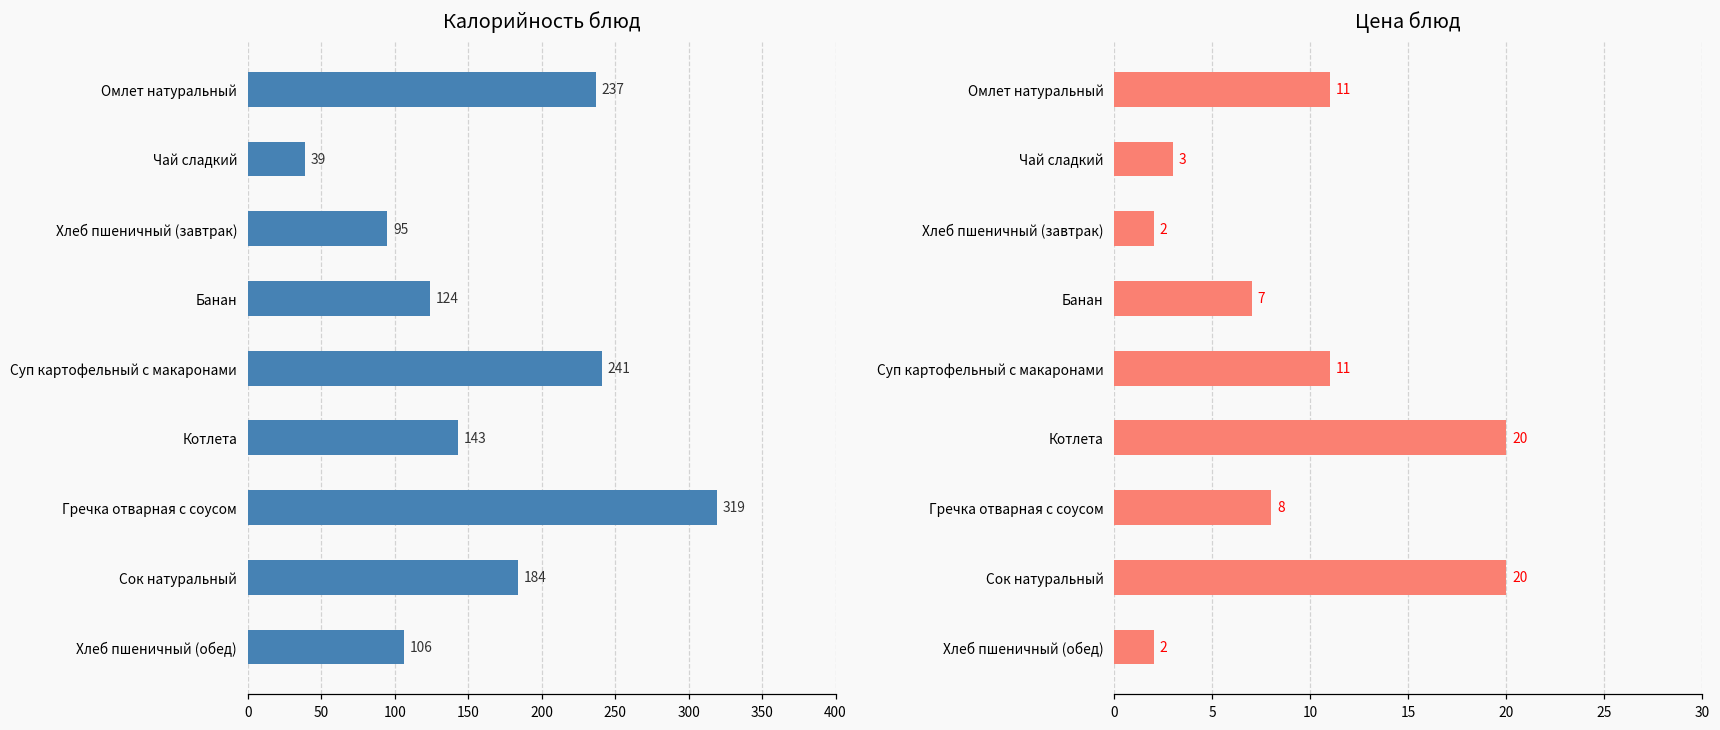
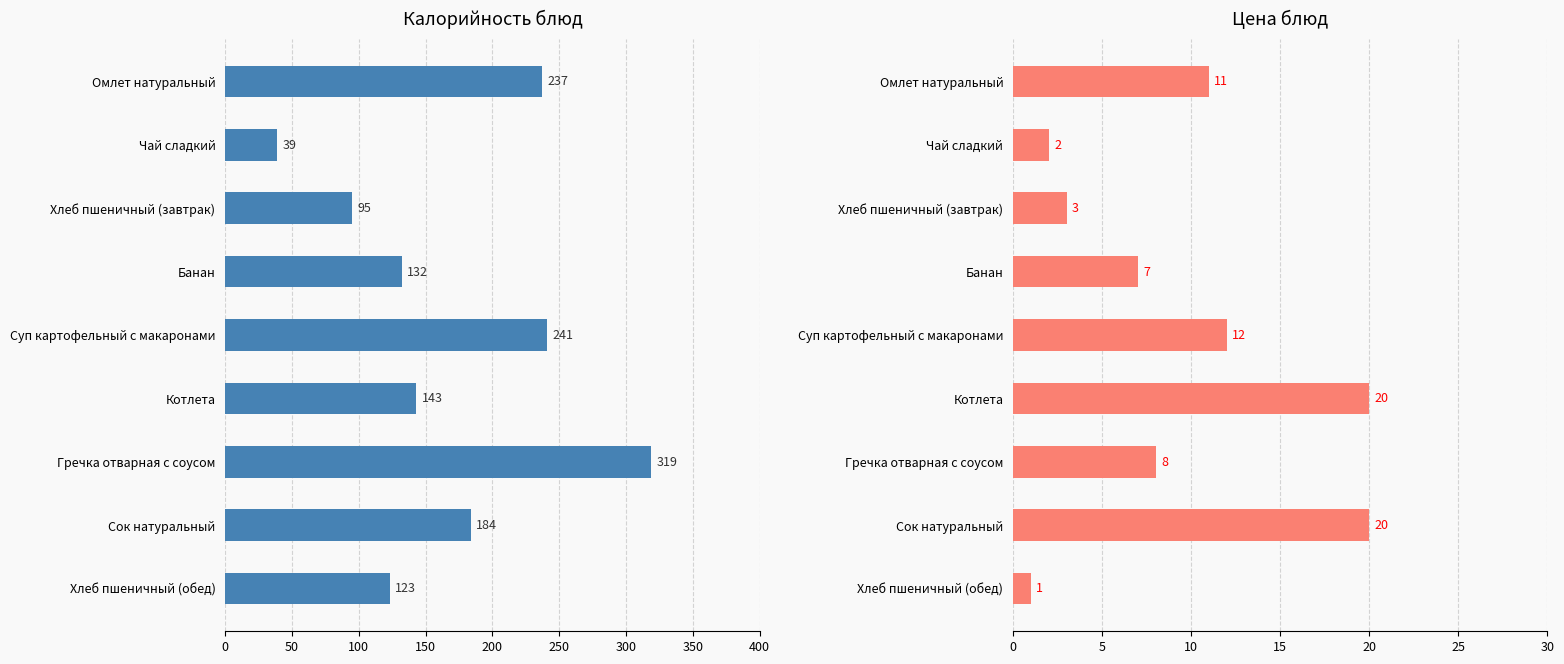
  {
    "Калорийность блюд": {
      "Омлет натуральный": 237,
      "Чай сладкий": 39,
      "Хлеб пшеничный (завтрак)": 95,
-     "Банан": 124,
+     "Банан": 132,
      "Суп картофельный с макаронами": 241,
      "Котлета": 143,
      "Гречка отварная с соусом": 319,
      "Сок натуральный": 184,
-     "Хлеб пшеничный (обед)": 106
+     "Хлеб пшеничный (обед)": 123
    },
    "Цена блюд": {
      "Омлет натуральный": 11,
-     "Чай сладкий": 3,
-     "Хлеб пшеничный (завтрак)": 2,
+     "Чай сладкий": 2,
+     "Хлеб пшеничный (завтрак)": 3,
      "Банан": 7,
-     "Суп картофельный с макаронами": 11,
+     "Суп картофельный с макаронами": 12,
      "Котлета": 20,
      "Гречка отварная с соусом": 8,
      "Сок натуральный": 20,
-     "Хлеб пшеничный (обед)": 2
+     "Хлеб пшеничный (обед)": 1
    }
  }
